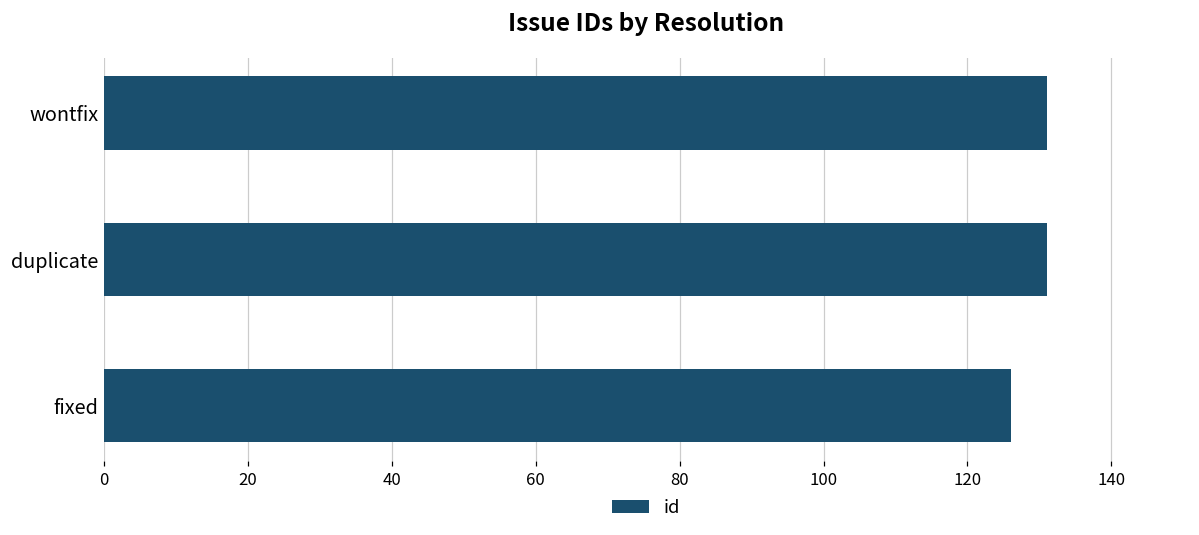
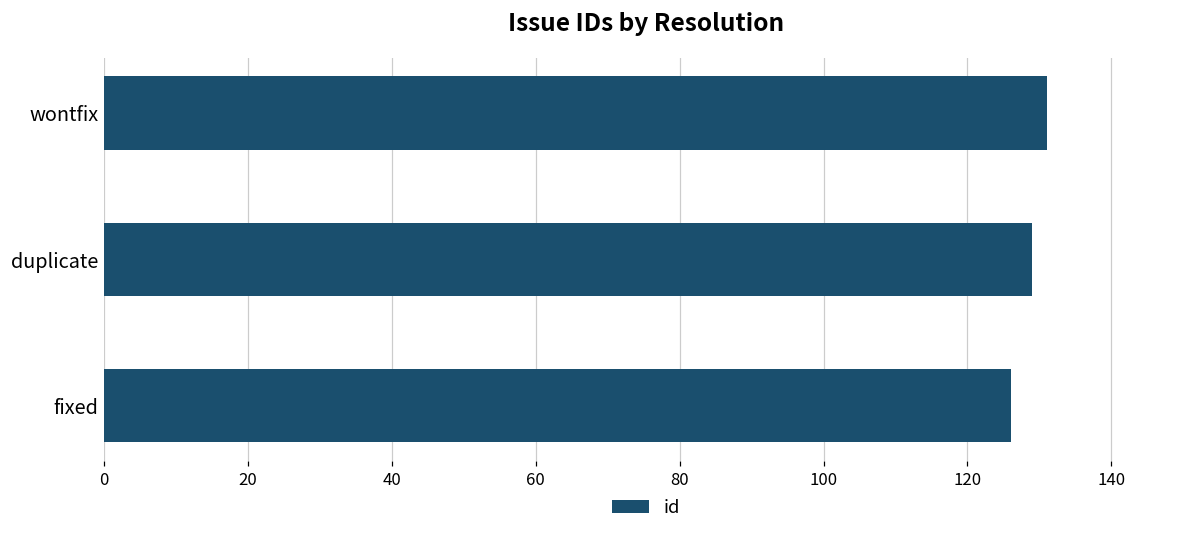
  {
    "wontfix": 131,
-   "duplicate": 131,
+   "duplicate": 129,
    "fixed": 126
  }
